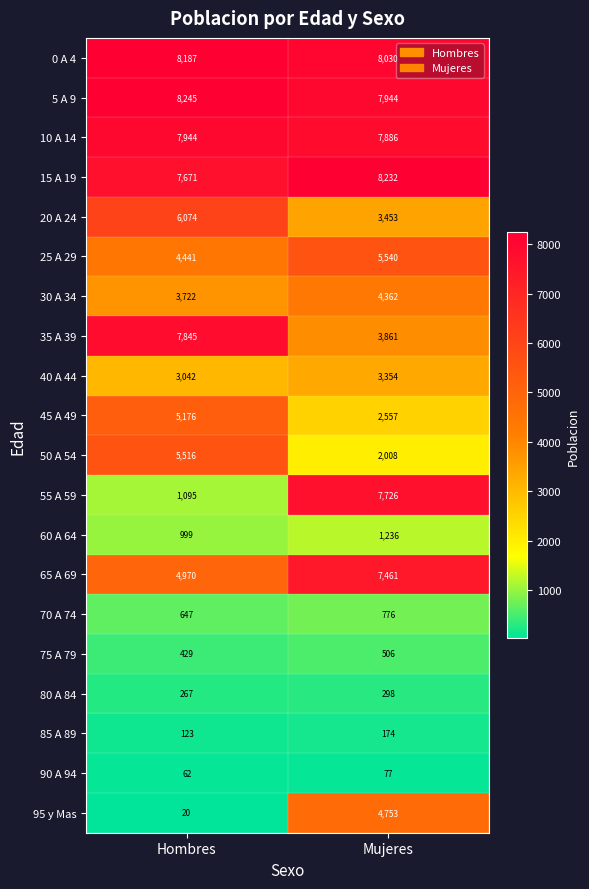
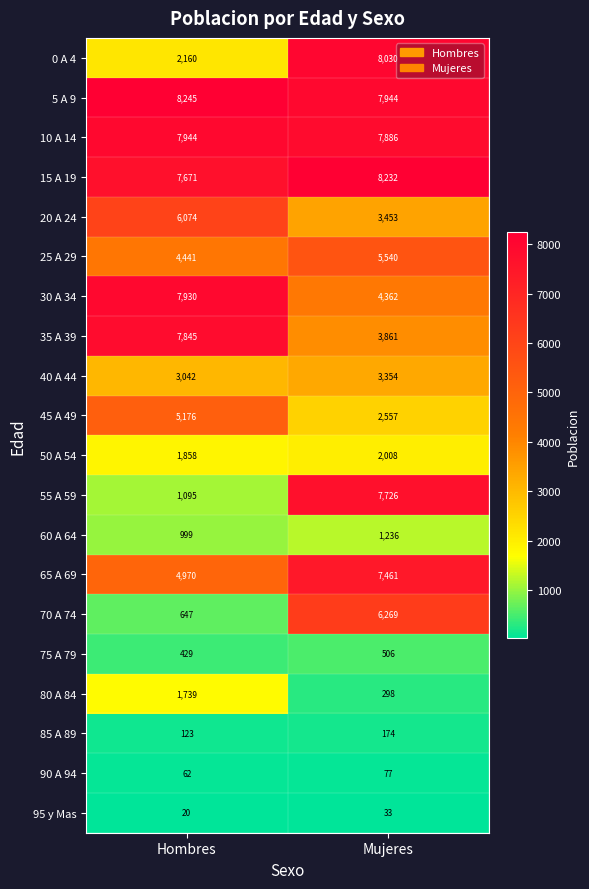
  {
    "0 A 4": {
-     "Hombres": "8,187"
+     "Hombres": "2,160"
    },
    "5 A 9": {
      "Hombres": "8,245",
      "Mujeres": "7,944"
    },
    "10 A 14": {
      "Hombres": "7,944",
      "Mujeres": "7,886"
    },
    "15 A 19": {
      "Hombres": "7,671",
      "Mujeres": "8,232"
    },
    "20 A 24": {
      "Hombres": "6,074",
      "Mujeres": "3,453"
    },
    "25 A 29": {
      "Hombres": "4,441",
      "Mujeres": "5,540"
    },
    "30 A 34": {
-     "Hombres": "3,722",
+     "Hombres": "7,930",
      "Mujeres": "4,362"
    },
    "35 A 39": {
      "Hombres": "7,845",
      "Mujeres": "3,861"
    },
    "40 A 44": {
      "Hombres": "3,042",
      "Mujeres": "3,354"
    },
    "45 A 49": {
      "Hombres": "5,176",
      "Mujeres": "2,557"
    },
    "50 A 54": {
-     "Hombres": "5,516",
+     "Hombres": "1,858",
      "Mujeres": "2,008"
    },
    "55 A 59": {
      "Hombres": "1,095",
      "Mujeres": "7,726"
    },
    "60 A 64": {
      "Hombres": "999",
      "Mujeres": "1,236"
    },
    "65 A 69": {
      "Hombres": "4,970",
      "Mujeres": "7,461"
    },
    "70 A 74": {
      "Hombres": "647",
-     "Mujeres": "776"
+     "Mujeres": "6,269"
    },
    "75 A 79": {
      "Hombres": "429",
      "Mujeres": "506"
    },
    "80 A 84": {
-     "Hombres": "267",
+     "Hombres": "1,739",
      "Mujeres": "298"
    },
    "85 A 89": {
      "Hombres": "123",
      "Mujeres": "174"
    },
    "90 A 94": {
      "Hombres": "62",
      "Mujeres": "77"
    },
    "95 y Mas": {
      "Hombres": "20",
-     "Mujeres": "4,753"
+     "Mujeres": "33"
    }
  }
